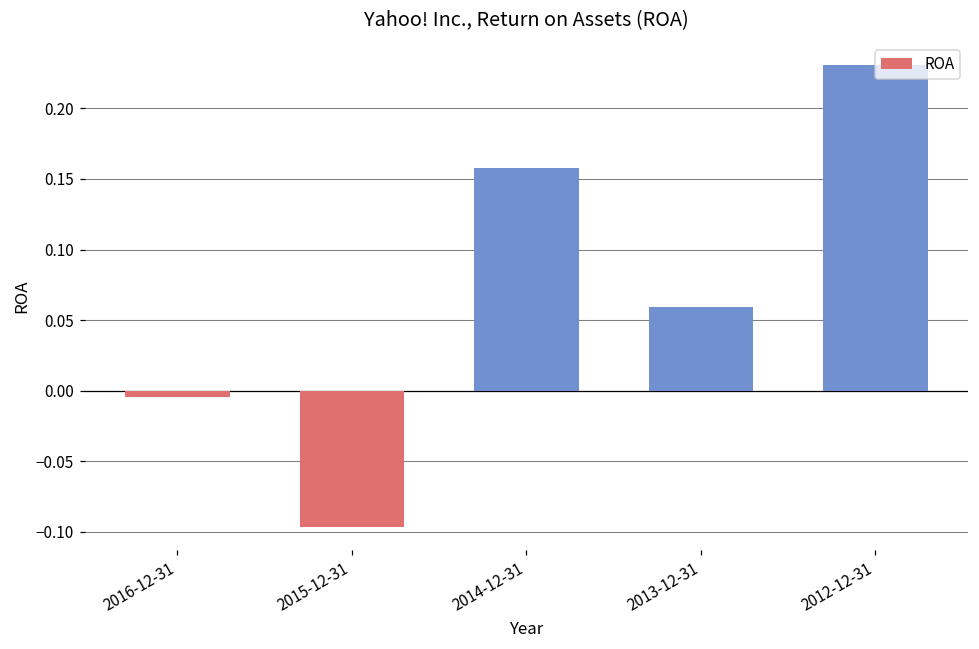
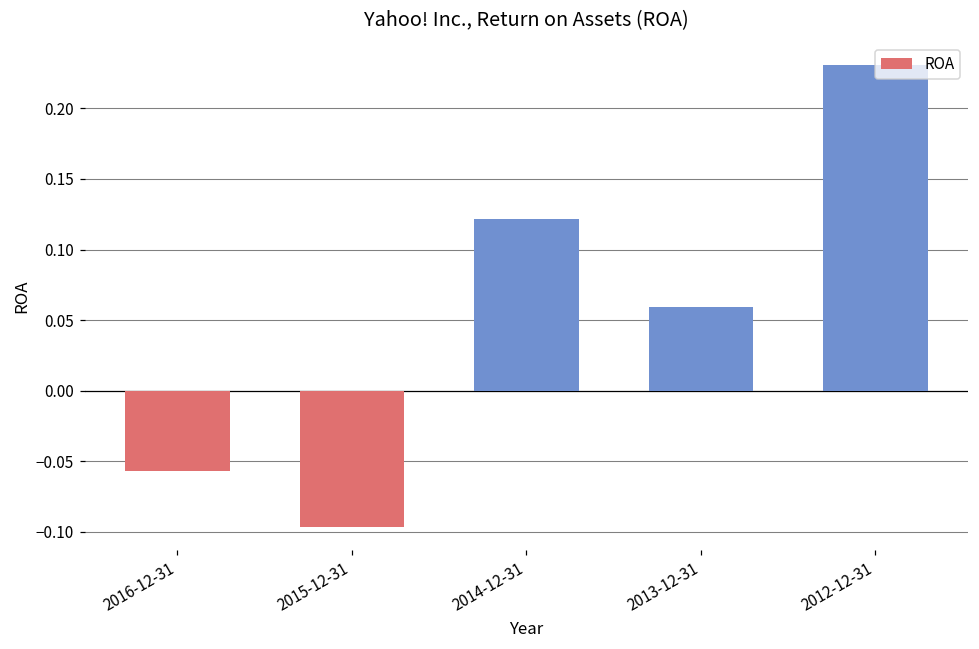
  {
-   "2016-12-31": -0.005,
+   "2016-12-31": -0.057,
    "2015-12-31": -0.096,
-   "2014-12-31": 0.158,
+   "2014-12-31": 0.121,
    "2013-12-31": 0.060
  }
